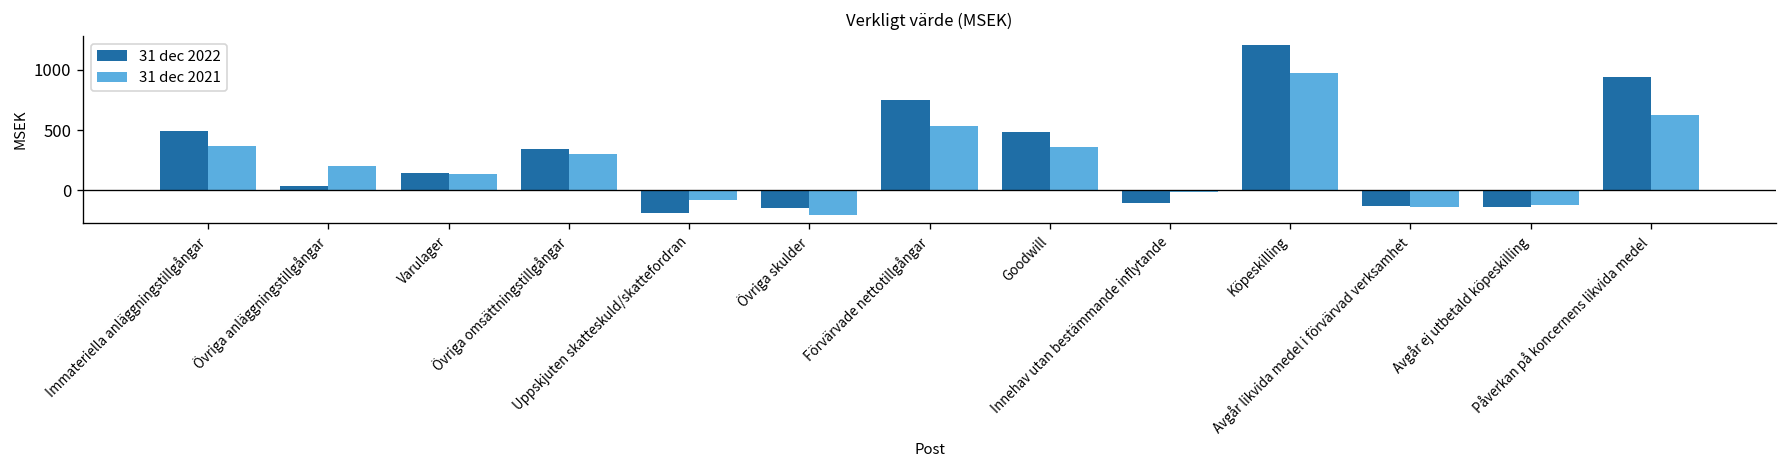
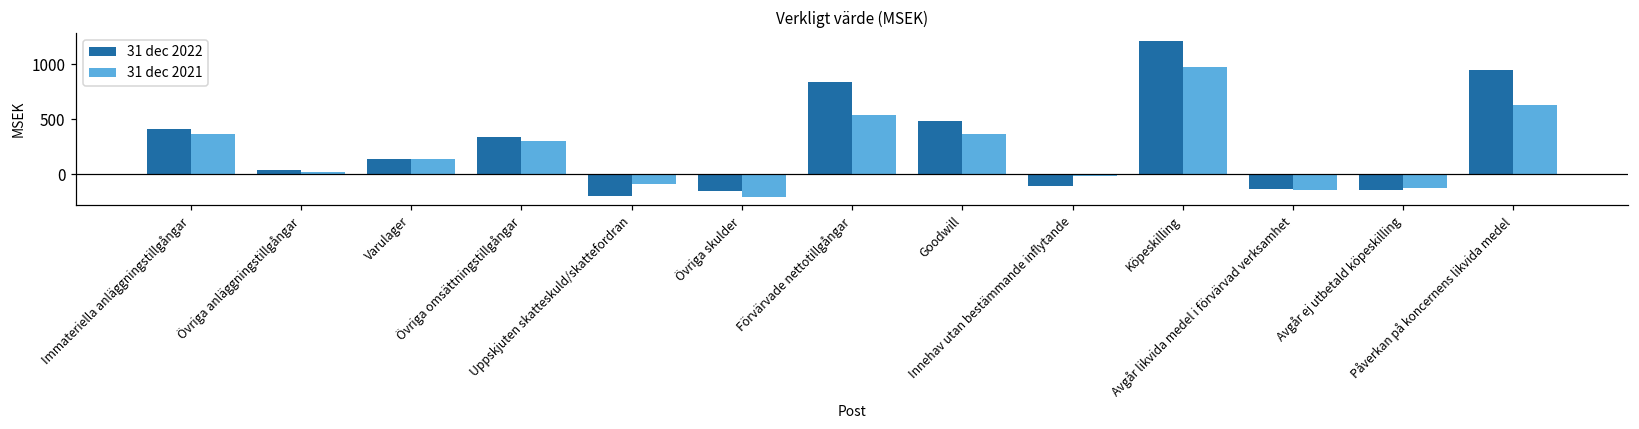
  {
    "31 dec 2022": {
-     "Immateriella anläggningstillgångar": 490,
+     "Immateriella anläggningstillgångar": 410,
      "Övriga anläggningstillgångar": 40,
      "Varulager": 140,
      "Övriga omsättningstillgångar": 340,
      "Uppskjuten skatteskuld/skattefordran": -190,
      "Övriga skulder": -150,
-     "Förvärvade nettotillgångar": 750,
+     "Förvärvade nettotillgångar": 840,
      "Goodwill": 490,
      "Innehav utan bestämmande inflytande": -110,
      "Köpeskilling": 1210,
      "Avgår likvida medel i förvärvad verksamhet": -130,
      "Avgår ej utbetald köpeskilling": -140,
      "Påverkan på koncernens likvida medel": 940
    },
    "31 dec 2021": {
      "Immateriella anläggningstillgångar": 370,
-     "Övriga anläggningstillgångar": 210,
+     "Övriga anläggningstillgångar": 20,
      "Varulager": 140,
      "Övriga omsättningstillgångar": 300,
      "Uppskjuten skatteskuld/skattefordran": -80,
      "Övriga skulder": -200,
      "Förvärvade nettotillgångar": 540,
      "Goodwill": 360,
      "Köpeskilling": 980,
      "Avgår likvida medel i förvärvad verksamhet": -140,
      "Avgår ej utbetald köpeskilling": -130,
      "Påverkan på koncernens likvida medel": 630
    }
  }
